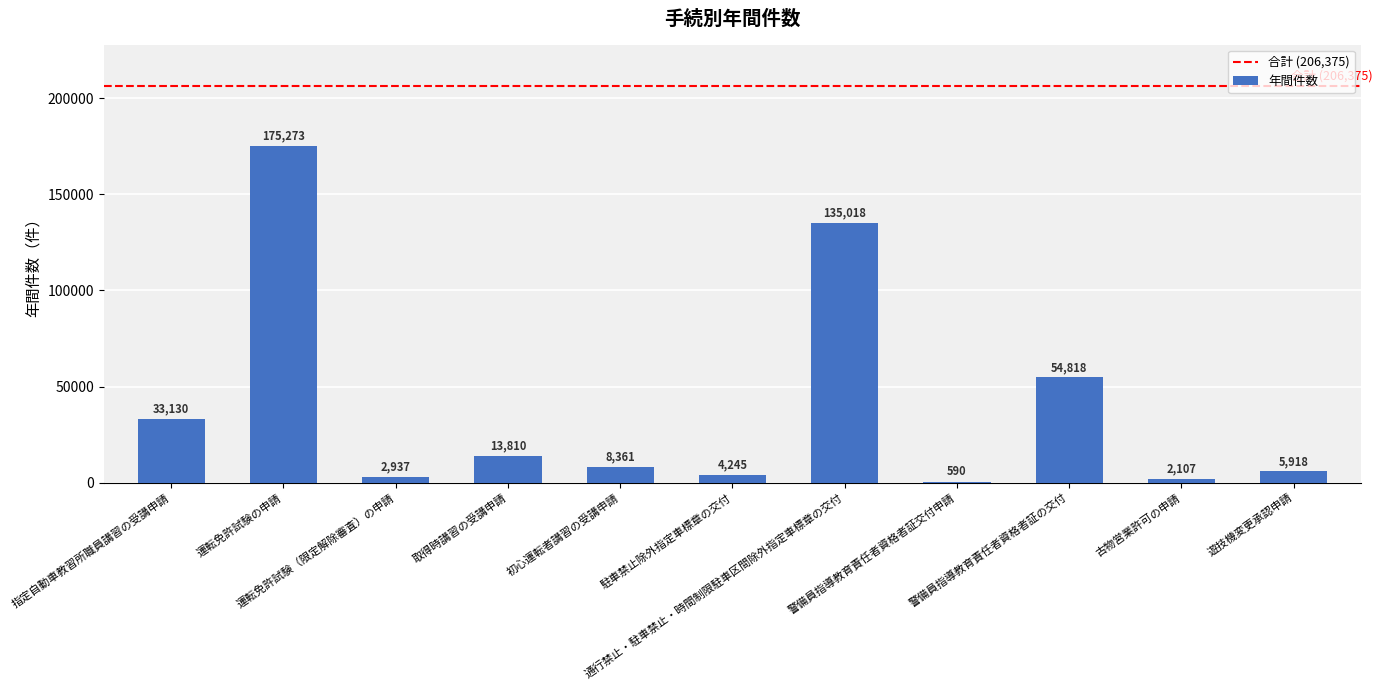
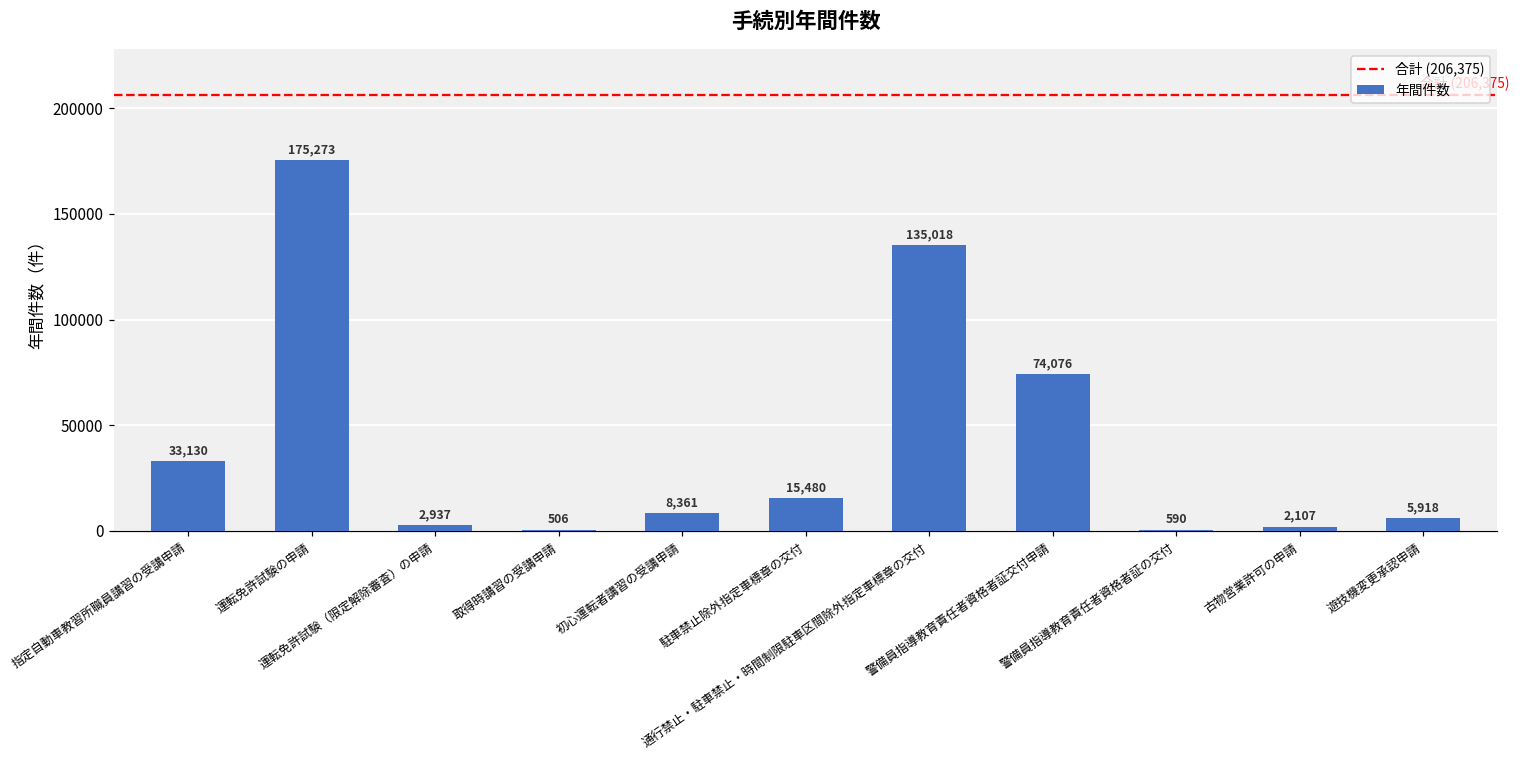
  {
    "指定自動車教習所職員講習の受講申請": "33,130",
    "運転免許試験の申請": "175,273",
    "運転免許試験（限定解除審査）の申請": "2,937",
-   "取得時講習の受講申請": "13,810",
+   "取得時講習の受講申請": "506",
    "初心運転者講習の受講申請": "8,361",
-   "駐車禁止除外指定車標章の交付": "4,245",
+   "駐車禁止除外指定車標章の交付": "15,480",
    "通行禁止・駐車禁止・時間制限駐車区間除外指定車標章の交付": "135,018",
-   "警備員指導教育責任者資格者証交付申請": "590",
-   "警備員指導教育責任者資格者証の交付": "54,818",
+   "警備員指導教育責任者資格者証交付申請": "74,076",
+   "警備員指導教育責任者資格者証の交付": "590",
    "古物営業許可の申請": "2,107",
    "遊技機変更承認申請": "5,918"
  }
